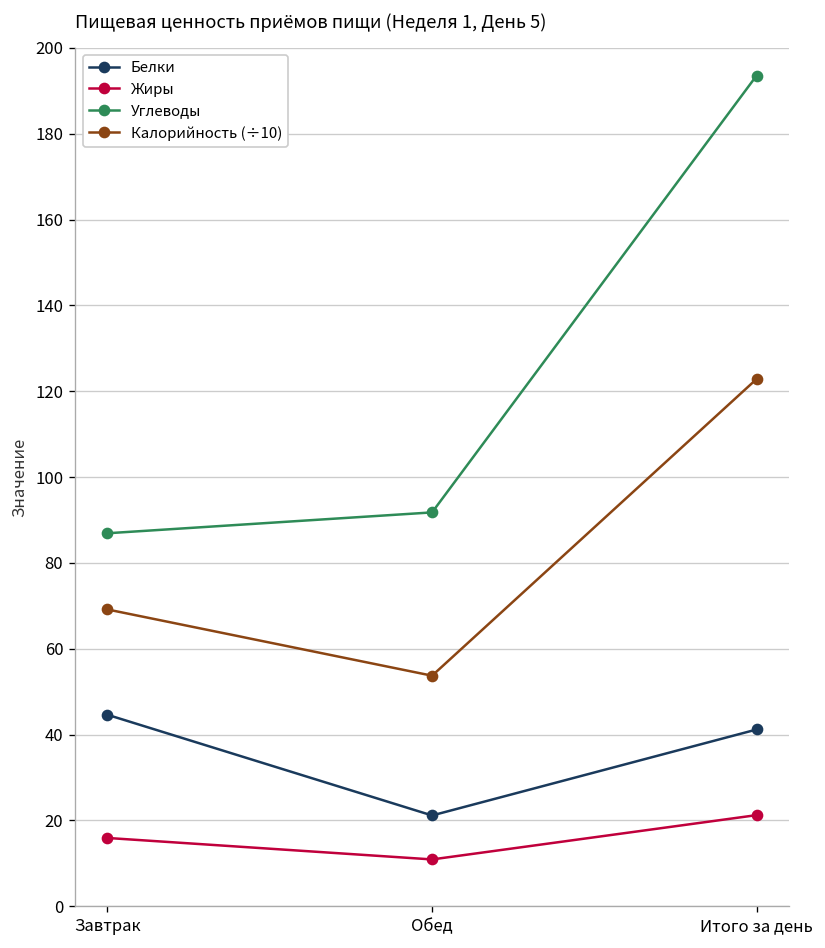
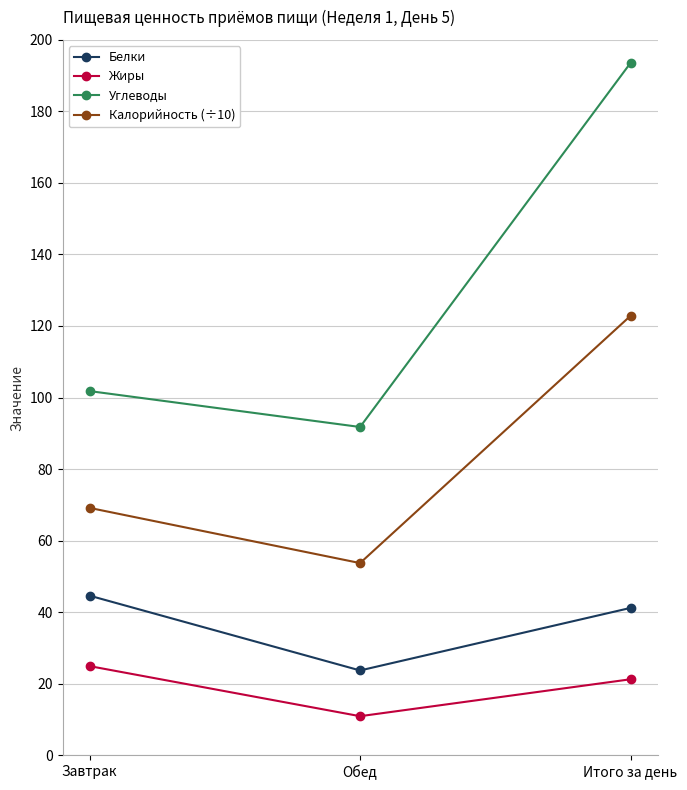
  {
    "Белки": {
      "Завтрак": 45,
-     "Обед": 21,
+     "Обед": 24,
      "Итого за день": 41
    },
    "Жиры": {
-     "Завтрак": 16,
+     "Завтрак": 25,
      "Обед": 11,
      "Итого за день": 21
    },
    "Углеводы": {
-     "Завтрак": 87,
+     "Завтрак": 102,
      "Обед": 92,
      "Итого за день": 194
    },
    "Калорийность (÷10)": {
      "Завтрак": 69,
      "Обед": 54,
      "Итого за день": 123
    }
  }
